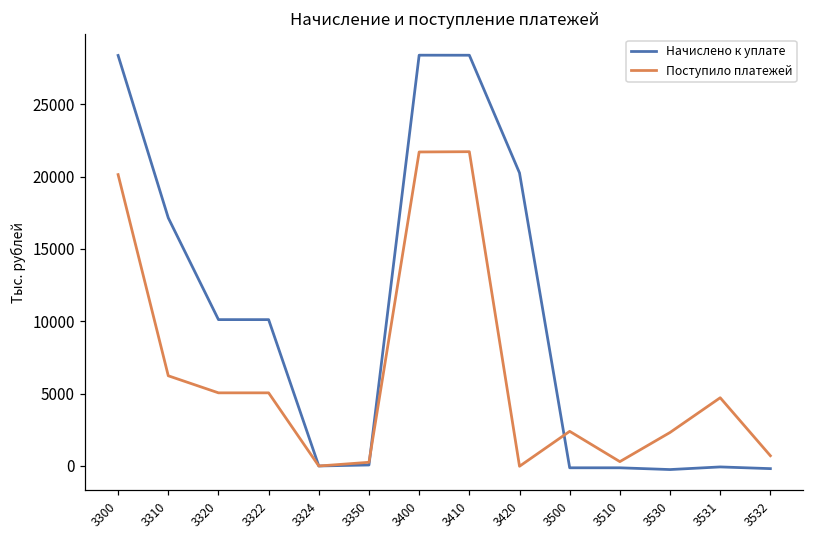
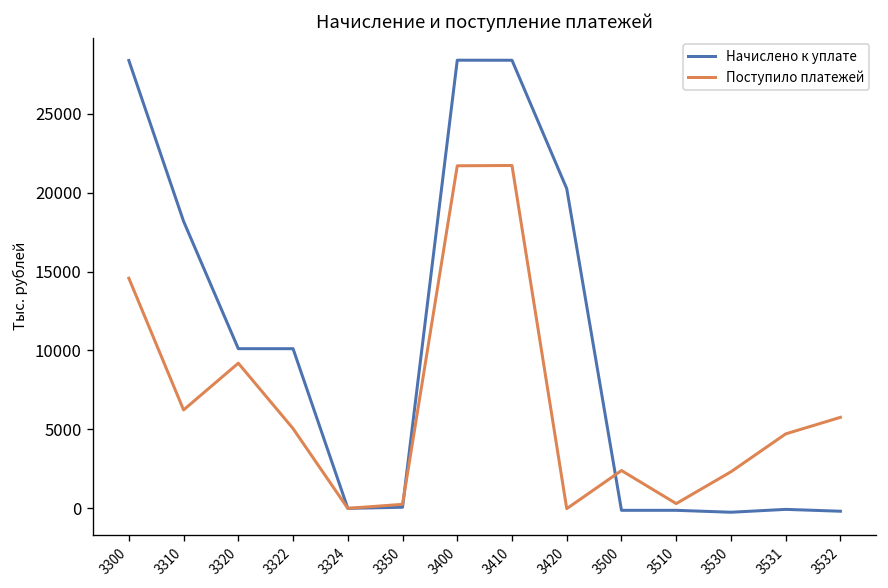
  {
    "Начислено к уплате": {
      "3300": 28400,
-     "3310": 17100,
+     "3310": 18200,
      "3320": 10100,
      "3322": 10100,
      "3400": 28400,
      "3410": 28400,
      "3420": 20300,
      "3500": -100,
      "3510": -100,
      "3530": -200,
      "3531": -100,
      "3532": -200
    },
    "Поступило платежей": {
-     "3300": 20100,
+     "3300": 14600,
      "3310": 6200,
-     "3320": 5100,
+     "3320": 9200,
      "3322": 5100,
      "3400": 21700,
      "3410": 21700,
      "3420": 0,
      "3500": 2400,
      "3510": 300,
      "3530": 2300,
      "3531": 4700,
-     "3532": 700
+     "3532": 5800
    }
  }
